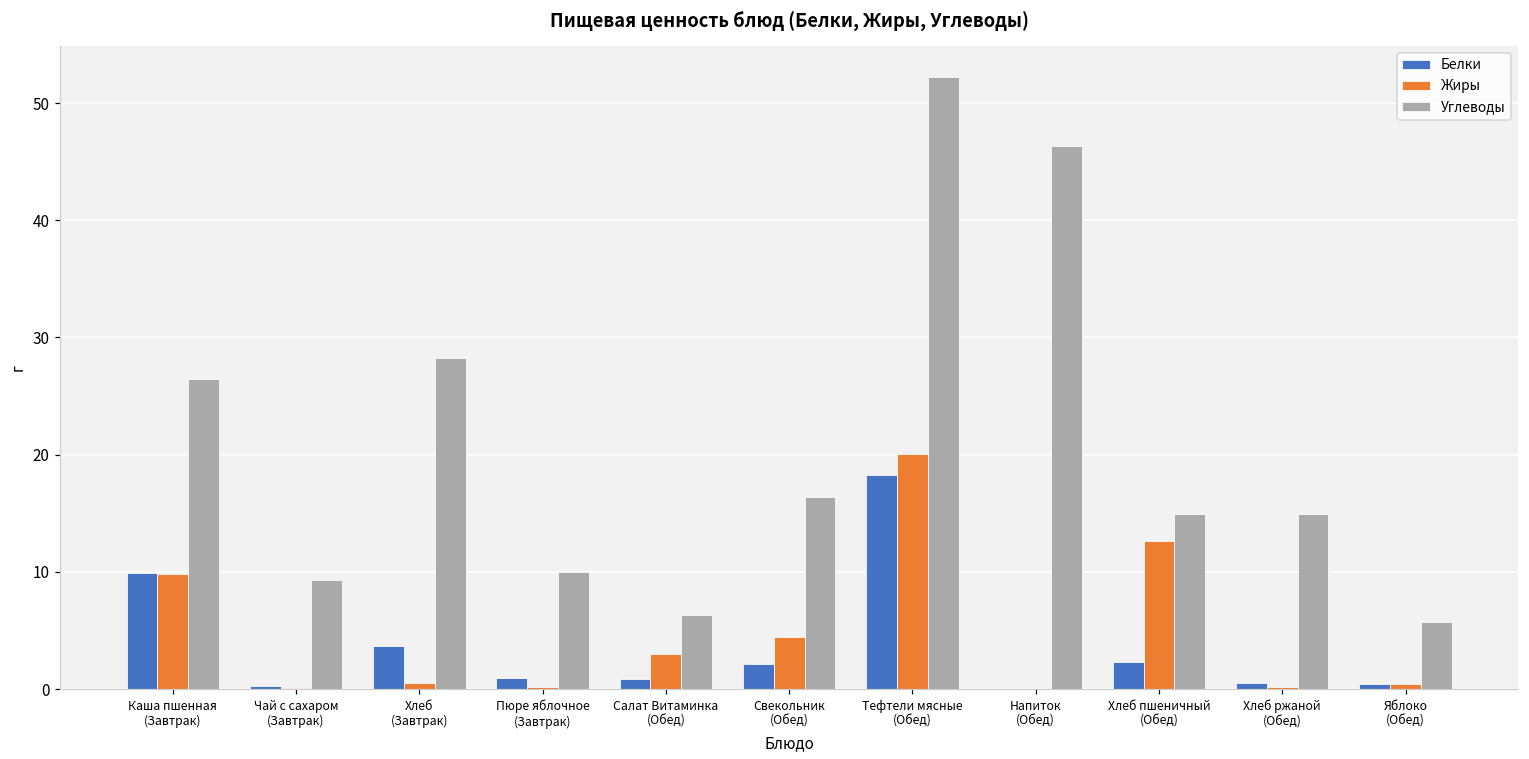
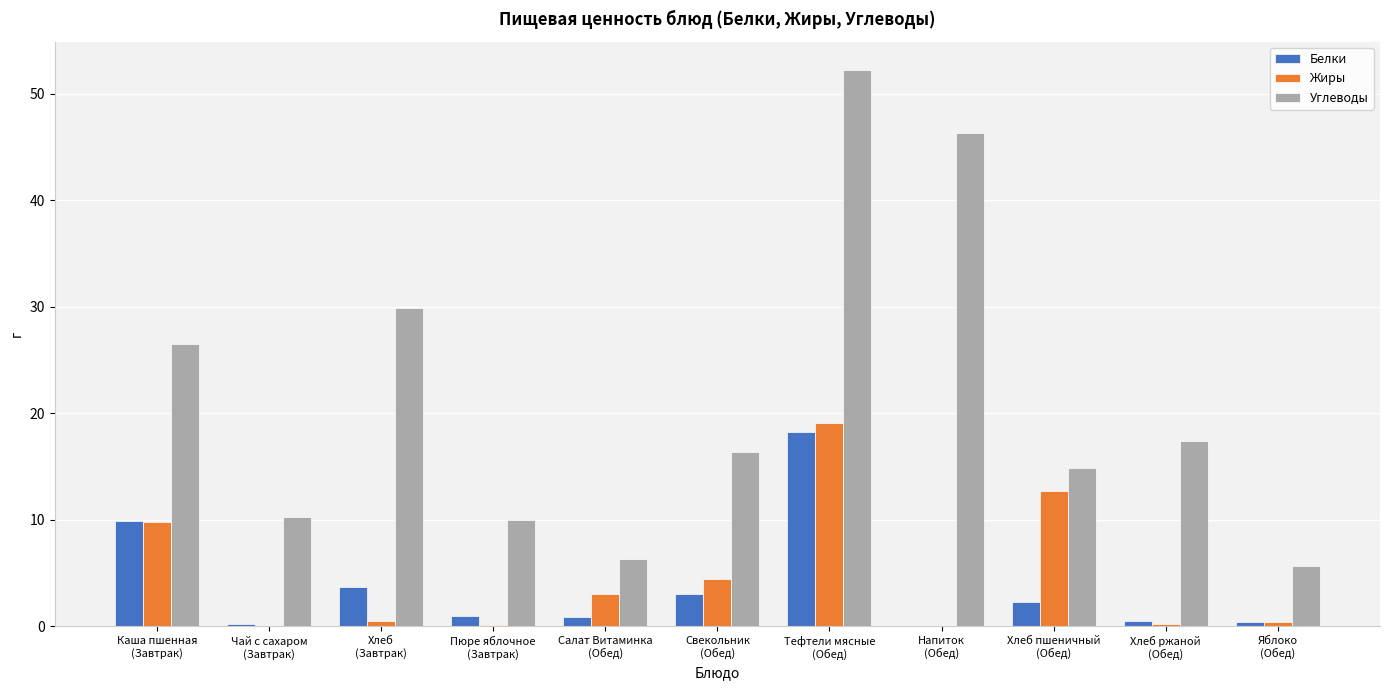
  {
    "Белки": {
      "Каша пшенная (Завтрак)": 9.9,
      "Чай с сахаром (Завтрак)": 0.3,
      "Хлеб (Завтрак)": 3.7,
      "Пюре яблочное (Завтрак)": 0.9,
      "Салат Витаминка (Обед)": 0.9,
-     "Свекольник (Обед)": 2.1,
+     "Свекольник (Обед)": 3.0,
      "Тефтели мясные (Обед)": 18.3,
      "Напиток (Обед)": 0.0,
      "Хлеб пшеничный (Обед)": 2.3,
      "Хлеб ржаной (Обед)": 0.5,
      "Яблоко (Обед)": 0.4
    },
    "Жиры": {
      "Каша пшенная (Завтрак)": 9.9,
      "Хлеб (Завтрак)": 0.5,
      "Салат Витаминка (Обед)": 3.0,
      "Свекольник (Обед)": 4.4,
-     "Тефтели мясные (Обед)": 20.0,
+     "Тефтели мясные (Обед)": 19.1,
      "Напиток (Обед)": 0.0,
      "Хлеб пшеничный (Обед)": 12.7,
      "Яблоко (Обед)": 0.4
    },
    "Углеводы": {
      "Каша пшенная (Завтрак)": 26.5,
-     "Чай с сахаром (Завтрак)": 9.3,
-     "Хлеб (Завтрак)": 28.2,
+     "Чай с сахаром (Завтрак)": 10.3,
+     "Хлеб (Завтрак)": 29.9,
      "Пюре яблочное (Завтрак)": 10.0,
      "Салат Витаминка (Обед)": 6.3,
      "Свекольник (Обед)": 16.4,
      "Тефтели мясные (Обед)": 52.3,
      "Напиток (Обед)": 46.3,
      "Хлеб пшеничный (Обед)": 14.9,
-     "Хлеб ржаной (Обед)": 14.9,
+     "Хлеб ржаной (Обед)": 17.4,
      "Яблоко (Обед)": 5.7
    }
  }
